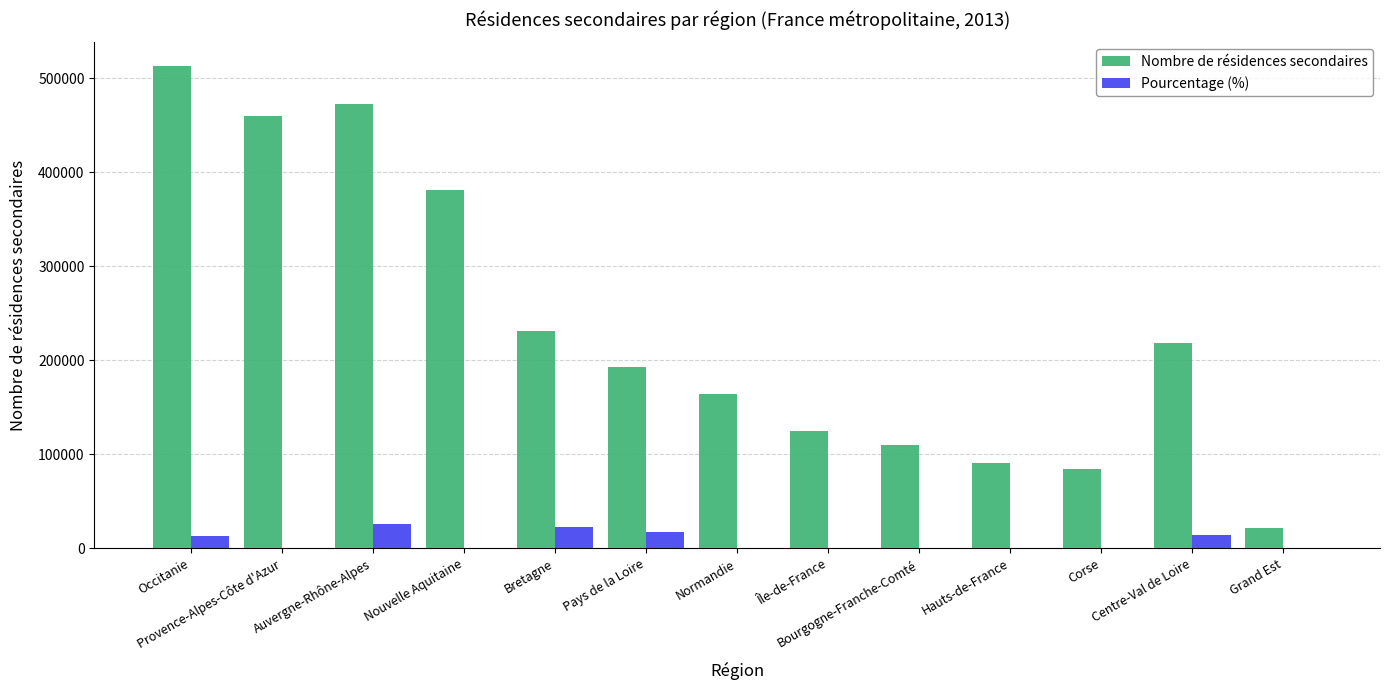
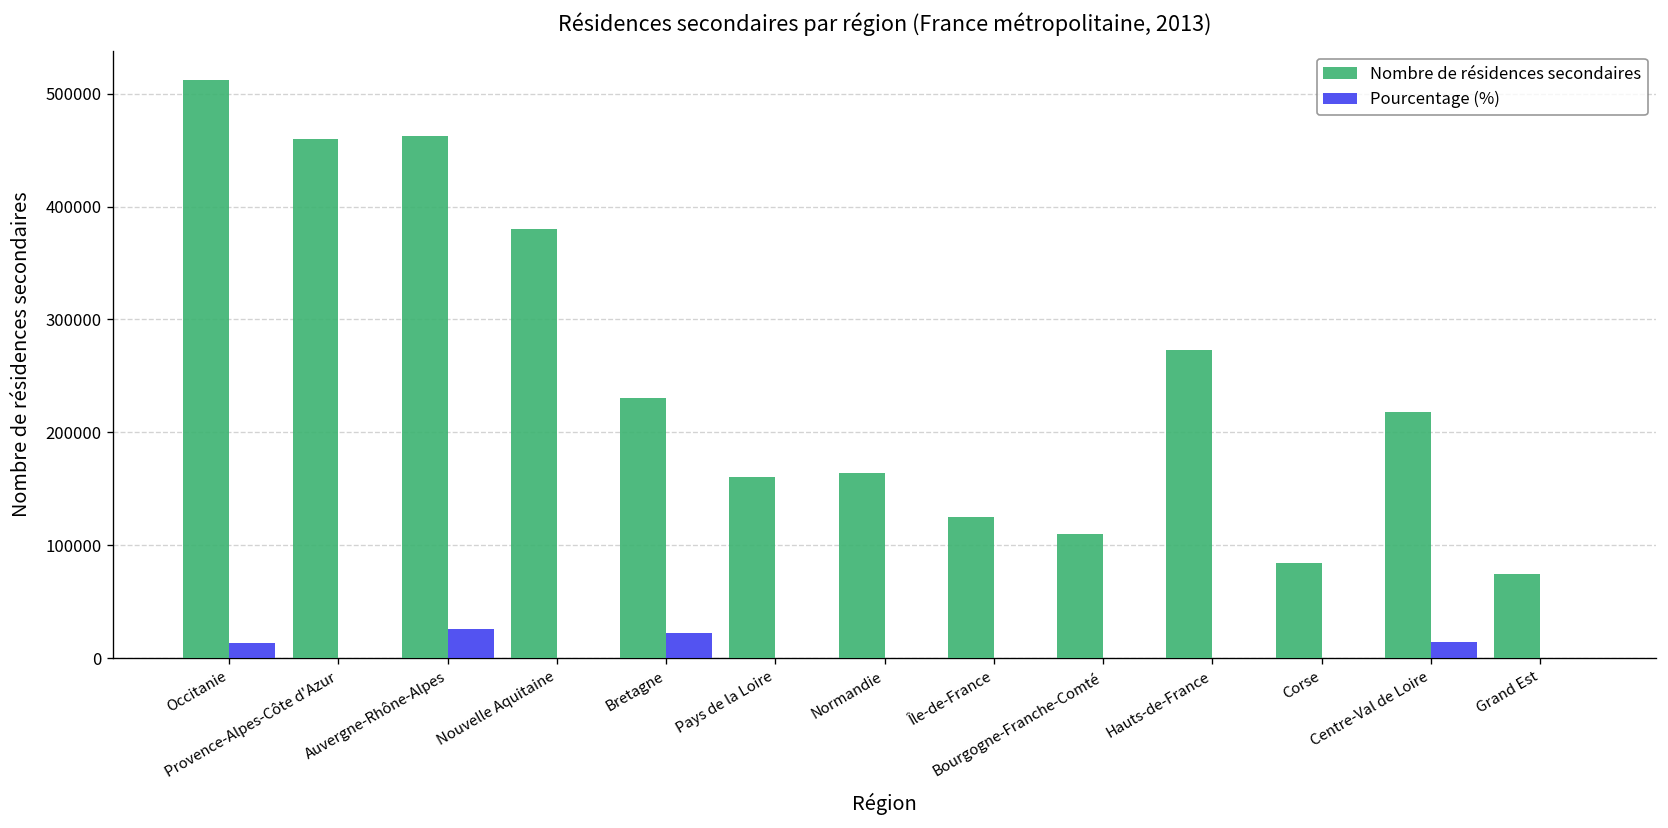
  {
    "Nombre de résidences secondaires": {
      "Occitanie": 510000,
      "Provence-Alpes-Côte d'Azur": 460000,
-     "Auvergne-Rhône-Alpes": 470000,
+     "Auvergne-Rhône-Alpes": 460000,
      "Nouvelle Aquitaine": 380000,
      "Bretagne": 230000,
-     "Pays de la Loire": 190000,
+     "Pays de la Loire": 160000,
      "Normandie": 160000,
      "Île-de-France": 130000,
      "Bourgogne-Franche-Comté": 110000,
-     "Hauts-de-France": 90000,
+     "Hauts-de-France": 270000,
      "Corse": 80000,
      "Centre-Val de Loire": 220000,
-     "Grand Est": 20000
+     "Grand Est": 70000
    },
    "Pourcentage (%)": {
      "Occitanie": 10000,
      "Auvergne-Rhône-Alpes": 30000,
      "Bretagne": 20000,
-     "Pays de la Loire": 20000,
+     "Pays de la Loire": 0,
      "Centre-Val de Loire": 10000
    }
  }
